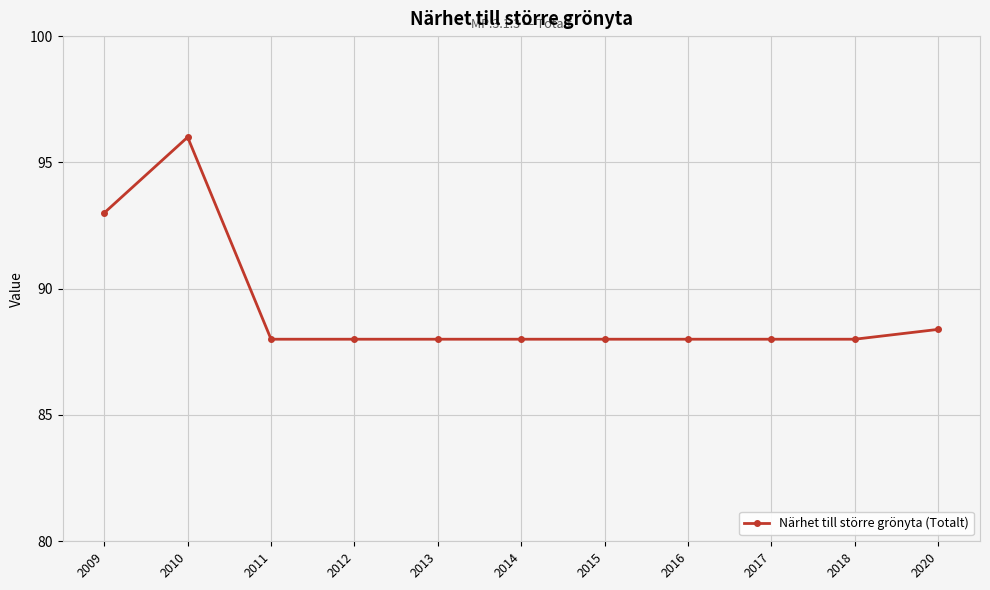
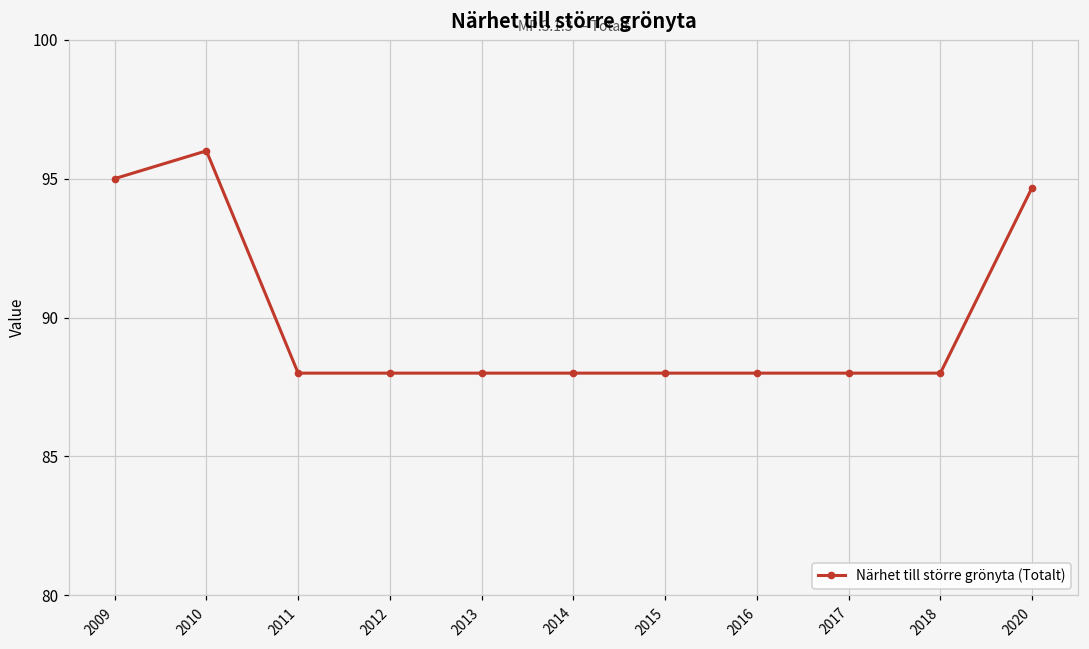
  {
-   "2009": 93,
+   "2009": 95,
    "2010": 96.0,
    "2011": 88.0,
    "2012": 88.0,
    "2013": 88.0,
    "2014": 88.0,
    "2015": 88.0,
    "2016": 88.0,
    "2017": 88.0,
    "2018": 88.0,
-   "2020": 88.4
+   "2020": 94.7
  }
